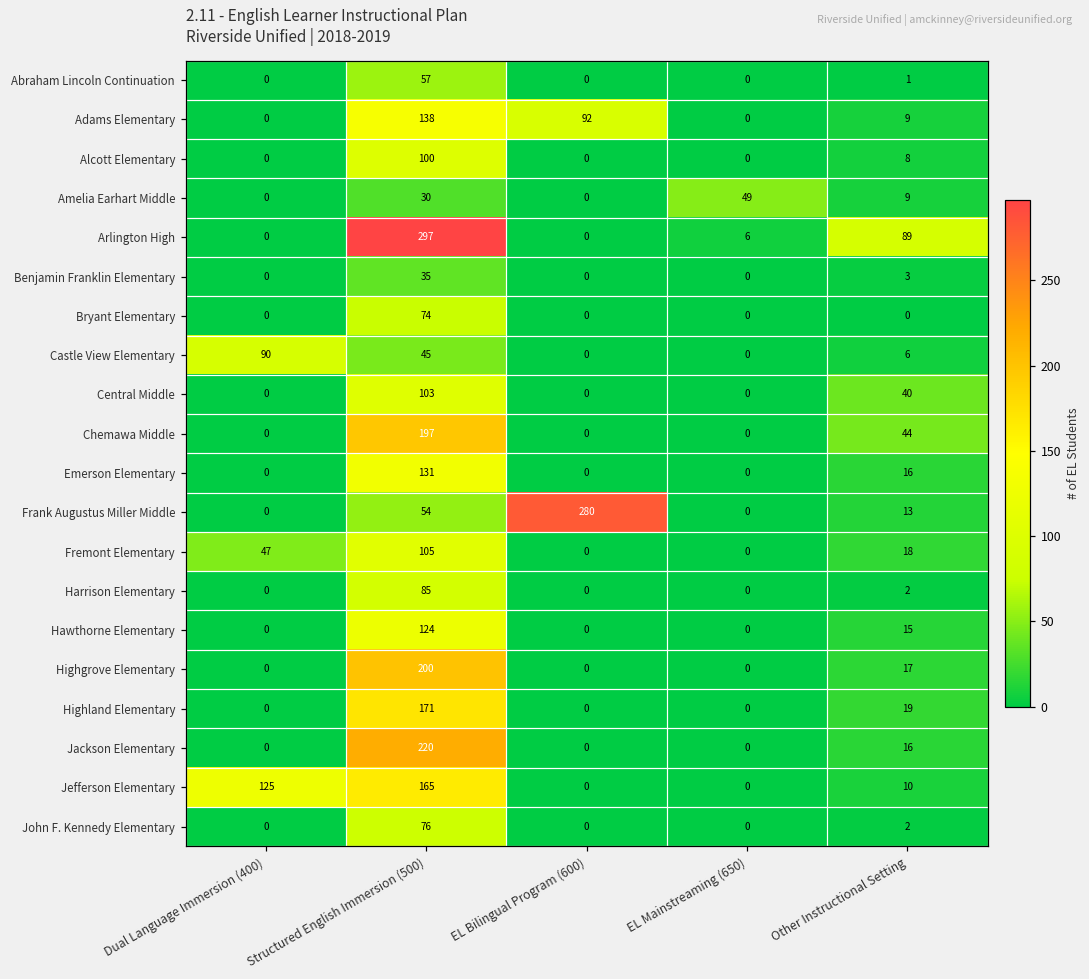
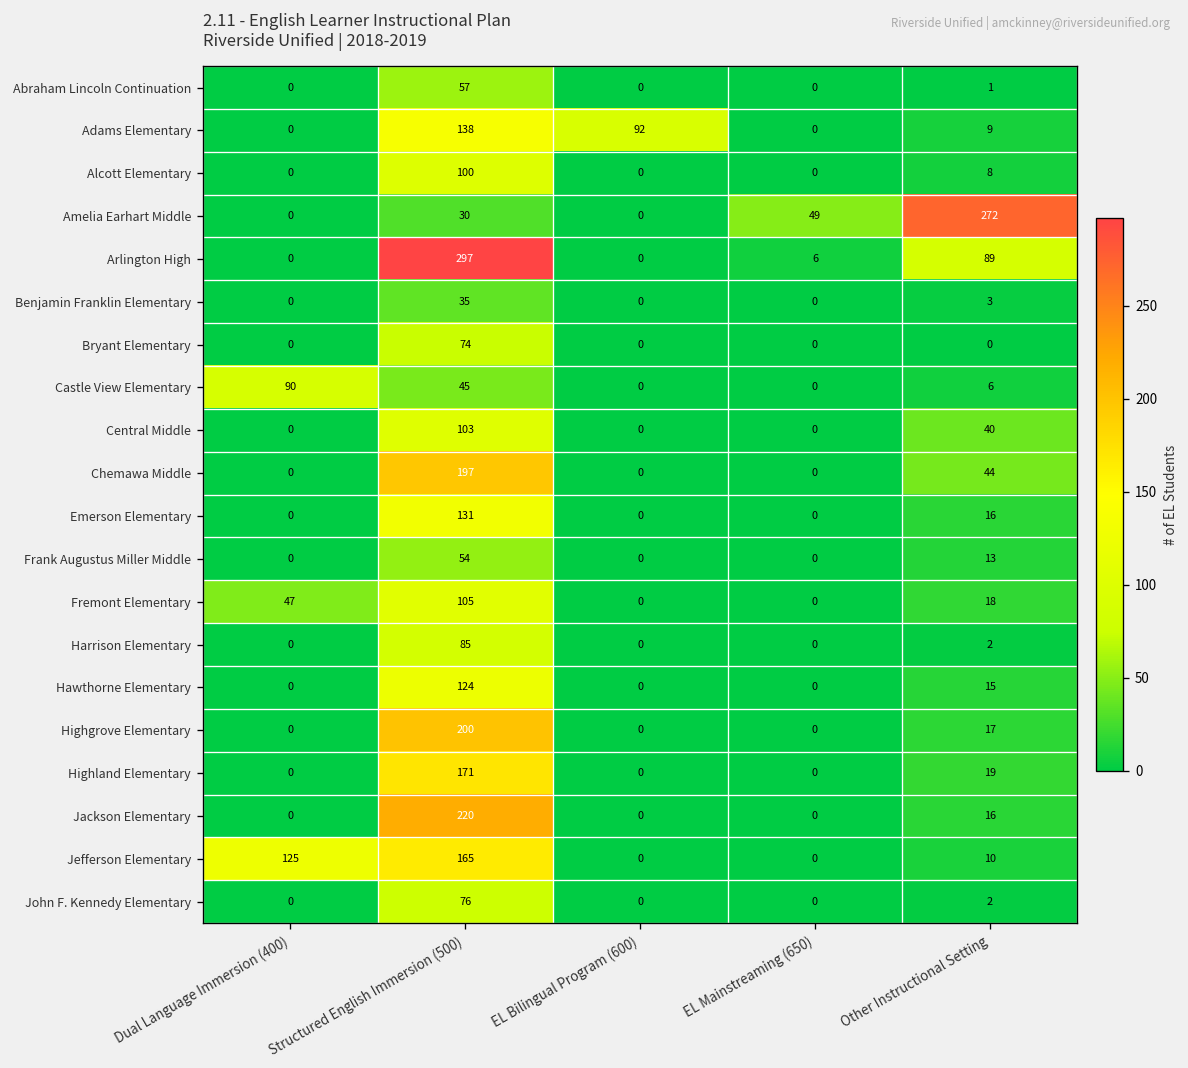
  {
    "Abraham Lincoln Continuation": {
      "Dual Language Immersion (400)": 0,
      "Structured English Immersion (500)": 57,
      "EL Bilingual Program (600)": 0,
      "EL Mainstreaming (650)": 0,
      "Other Instructional Setting": 1
    },
    "Adams Elementary": {
      "Dual Language Immersion (400)": 0,
      "Structured English Immersion (500)": 138,
      "EL Bilingual Program (600)": 92,
      "EL Mainstreaming (650)": 0,
      "Other Instructional Setting": 9
    },
    "Alcott Elementary": {
      "Dual Language Immersion (400)": 0,
      "Structured English Immersion (500)": 100,
      "EL Bilingual Program (600)": 0,
      "EL Mainstreaming (650)": 0,
      "Other Instructional Setting": 8
    },
    "Amelia Earhart Middle": {
      "Dual Language Immersion (400)": 0,
      "Structured English Immersion (500)": 30,
      "EL Bilingual Program (600)": 0,
      "EL Mainstreaming (650)": 49,
-     "Other Instructional Setting": 9
+     "Other Instructional Setting": 272
    },
    "Arlington High": {
      "Dual Language Immersion (400)": 0,
      "Structured English Immersion (500)": 297,
      "EL Bilingual Program (600)": 0,
      "EL Mainstreaming (650)": 6,
      "Other Instructional Setting": 89
    },
    "Benjamin Franklin Elementary": {
      "Dual Language Immersion (400)": 0,
      "Structured English Immersion (500)": 35,
      "EL Bilingual Program (600)": 0,
      "EL Mainstreaming (650)": 0,
      "Other Instructional Setting": 3
    },
    "Bryant Elementary": {
      "Dual Language Immersion (400)": 0,
      "Structured English Immersion (500)": 74,
      "EL Bilingual Program (600)": 0,
      "EL Mainstreaming (650)": 0,
      "Other Instructional Setting": 0
    },
    "Castle View Elementary": {
      "Dual Language Immersion (400)": 90,
      "Structured English Immersion (500)": 45,
      "EL Bilingual Program (600)": 0,
      "EL Mainstreaming (650)": 0,
      "Other Instructional Setting": 6
    },
    "Central Middle": {
      "Dual Language Immersion (400)": 0,
      "Structured English Immersion (500)": 103,
      "EL Bilingual Program (600)": 0,
      "EL Mainstreaming (650)": 0,
      "Other Instructional Setting": 40
    },
    "Chemawa Middle": {
      "Dual Language Immersion (400)": 0,
      "Structured English Immersion (500)": 197,
      "EL Bilingual Program (600)": 0,
      "EL Mainstreaming (650)": 0,
      "Other Instructional Setting": 44
    },
    "Emerson Elementary": {
      "Dual Language Immersion (400)": 0,
      "Structured English Immersion (500)": 131,
      "EL Bilingual Program (600)": 0,
      "EL Mainstreaming (650)": 0,
      "Other Instructional Setting": 16
    },
    "Frank Augustus Miller Middle": {
      "Dual Language Immersion (400)": 0,
      "Structured English Immersion (500)": 54,
-     "EL Bilingual Program (600)": 280,
+     "EL Bilingual Program (600)": 0,
      "EL Mainstreaming (650)": 0,
      "Other Instructional Setting": 13
    },
    "Fremont Elementary": {
      "Dual Language Immersion (400)": 47,
      "Structured English Immersion (500)": 105,
      "EL Bilingual Program (600)": 0,
      "EL Mainstreaming (650)": 0,
      "Other Instructional Setting": 18
    },
    "Harrison Elementary": {
      "Dual Language Immersion (400)": 0,
      "Structured English Immersion (500)": 85,
      "EL Bilingual Program (600)": 0,
      "EL Mainstreaming (650)": 0,
      "Other Instructional Setting": 2
    },
    "Hawthorne Elementary": {
      "Dual Language Immersion (400)": 0,
      "Structured English Immersion (500)": 124,
      "EL Bilingual Program (600)": 0,
      "EL Mainstreaming (650)": 0,
      "Other Instructional Setting": 15
    },
    "Highgrove Elementary": {
      "Dual Language Immersion (400)": 0,
      "Structured English Immersion (500)": 200,
      "EL Bilingual Program (600)": 0,
      "EL Mainstreaming (650)": 0,
      "Other Instructional Setting": 17
    },
    "Highland Elementary": {
      "Dual Language Immersion (400)": 0,
      "Structured English Immersion (500)": 171,
      "EL Bilingual Program (600)": 0,
      "EL Mainstreaming (650)": 0,
      "Other Instructional Setting": 19
    },
    "Jackson Elementary": {
      "Dual Language Immersion (400)": 0,
      "Structured English Immersion (500)": 220,
      "EL Bilingual Program (600)": 0,
      "EL Mainstreaming (650)": 0,
      "Other Instructional Setting": 16
    },
    "Jefferson Elementary": {
      "Dual Language Immersion (400)": 125,
      "Structured English Immersion (500)": 165,
      "EL Bilingual Program (600)": 0,
      "EL Mainstreaming (650)": 0,
      "Other Instructional Setting": 10
    },
    "John F. Kennedy Elementary": {
      "Dual Language Immersion (400)": 0,
      "Structured English Immersion (500)": 76,
      "EL Bilingual Program (600)": 0,
      "EL Mainstreaming (650)": 0,
      "Other Instructional Setting": 2
    }
  }
